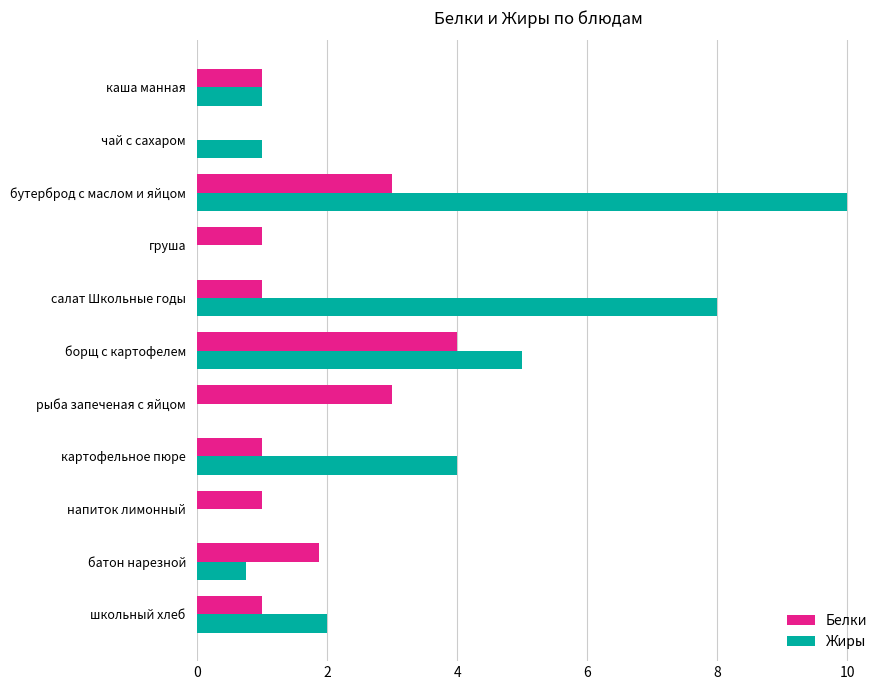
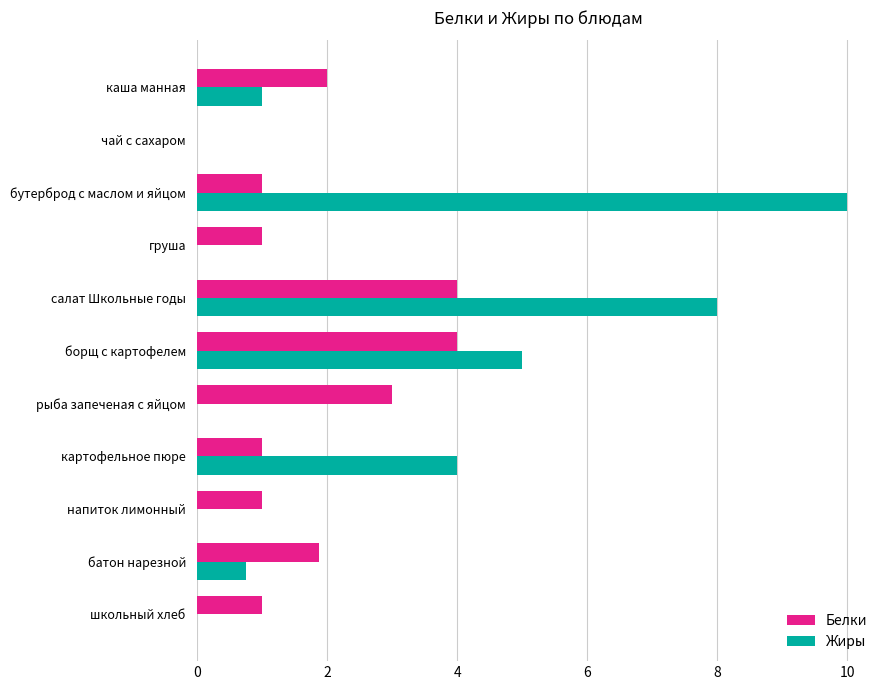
  {
    "Белки": {
-     "каша манная": 1,
+     "каша манная": 2,
      "чай с сахаром": 0,
-     "бутерброд с маслом и яйцом": 3,
+     "бутерброд с маслом и яйцом": 1,
      "груша": 1,
-     "салат Школьные годы": 1,
+     "салат Школьные годы": 4,
      "борщ с картофелем": 4,
      "рыба запеченая с яйцом": 3,
      "картофельное пюре": 1,
      "напиток лимонный": 1,
      "батон нарезной": 1.9,
      "школьный хлеб": 1
    },
    "Жиры": {
      "каша манная": 1,
-     "чай с сахаром": 1,
+     "чай с сахаром": 0,
      "бутерброд с маслом и яйцом": 10,
      "груша": 0,
      "салат Школьные годы": 8,
      "борщ с картофелем": 5,
      "рыба запеченая с яйцом": 0,
      "картофельное пюре": 4,
      "напиток лимонный": 0,
      "батон нарезной": 0.8,
-     "школьный хлеб": 2
+     "школьный хлеб": 0
    }
  }
